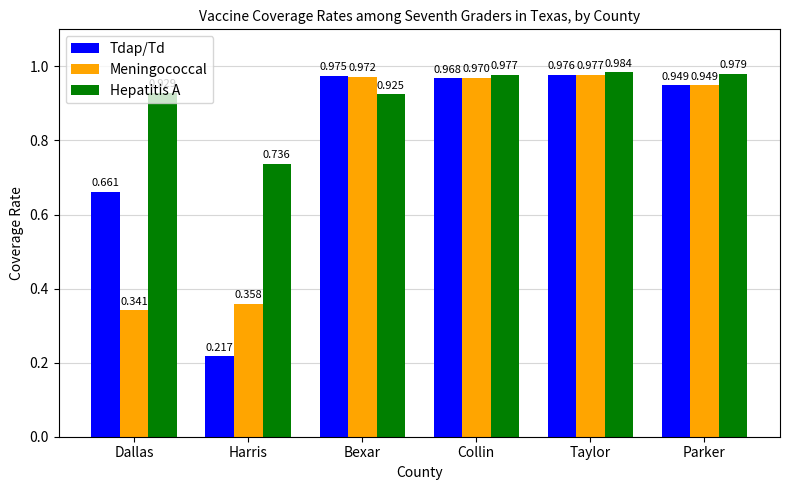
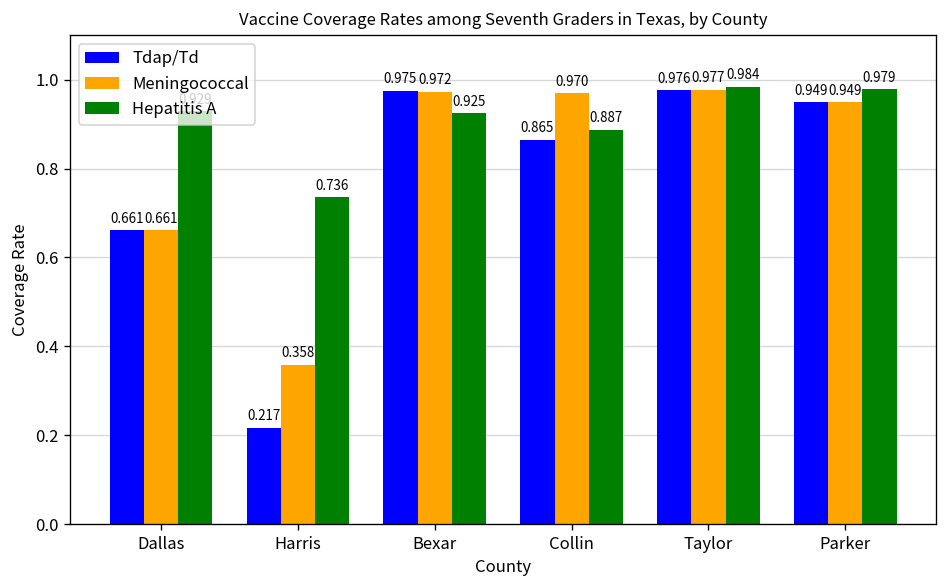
  {
    "Tdap/Td": {
      "Dallas": 0.661,
      "Harris": 0.217,
      "Bexar": 0.975,
-     "Collin": 0.968,
+     "Collin": 0.865,
      "Taylor": 0.976,
      "Parker": 0.949
    },
    "Meningococcal": {
-     "Dallas": 0.341,
+     "Dallas": 0.661,
      "Harris": 0.358,
      "Bexar": 0.972,
      "Collin": 0.970,
      "Taylor": 0.977,
      "Parker": 0.949
    },
    "Hepatitis A": {
      "Harris": 0.736,
      "Bexar": 0.925,
-     "Collin": 0.977,
+     "Collin": 0.887,
      "Taylor": 0.984,
      "Parker": 0.979
    }
  }
